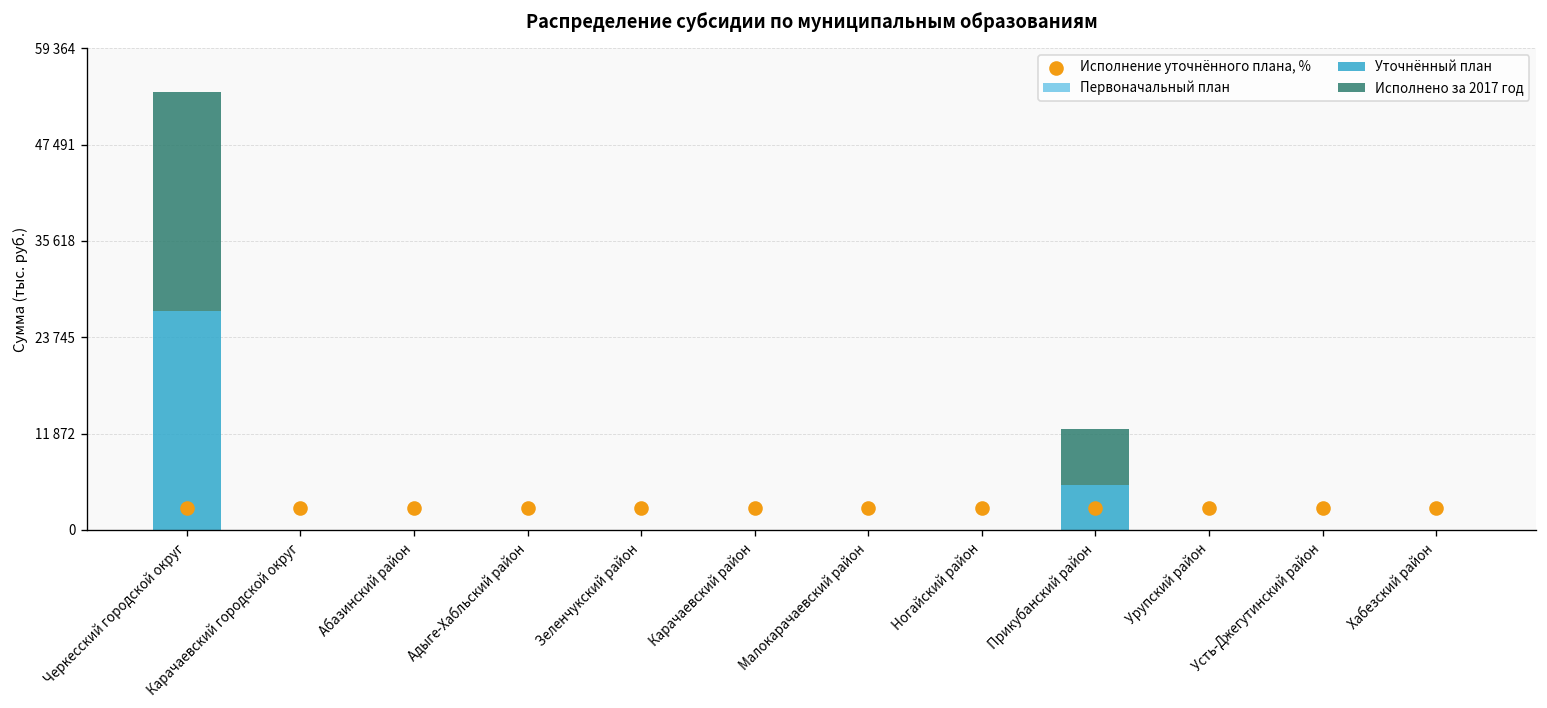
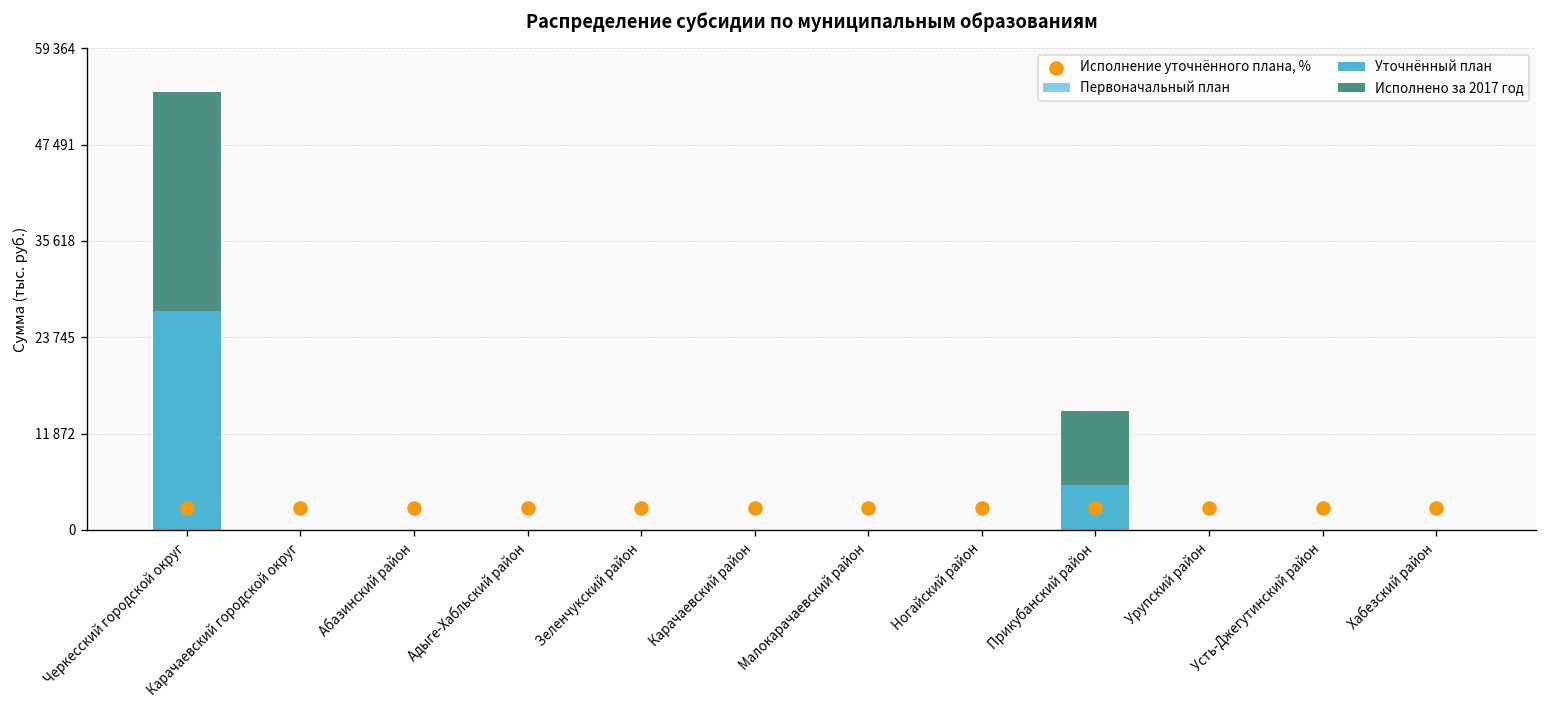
  {
    "Первоначальный план": {
      "Черкесский городской округ": 0,
      "Карачаевский городской округ": 0,
      "Абазинский район": 0,
      "Адыге-Хабльский район": 0,
      "Зеленчукский район": 0,
      "Карачаевский район": 0,
      "Малокарачаевский район": 0,
      "Ногайский район": 0,
      "Прикубанский район": 0,
      "Урупский район": 0,
      "Усть-Джегутинский район": 0,
      "Хабезский район": 0
    },
    "Уточнённый план": {
      "Черкесский городской округ": 27000,
      "Карачаевский городской округ": 0,
      "Абазинский район": 0,
      "Адыге-Хабльский район": 0,
      "Зеленчукский район": 0,
      "Карачаевский район": 0,
      "Малокарачаевский район": 0,
      "Ногайский район": 0,
      "Прикубанский район": 6000,
      "Урупский район": 0,
      "Усть-Джегутинский район": 0,
      "Хабезский район": 0
    },
    "Исполнено за 2017 год": {
      "Черкесский городской округ": 27000,
      "Карачаевский городской округ": 0,
      "Абазинский район": 0,
      "Адыге-Хабльский район": 0,
      "Зеленчукский район": 0,
      "Карачаевский район": 0,
      "Малокарачаевский район": 0,
      "Ногайский район": 0,
-     "Прикубанский район": 7000,
+     "Прикубанский район": 9000,
      "Урупский район": 0,
      "Усть-Джегутинский район": 0,
      "Хабезский район": 0
    }
  }
